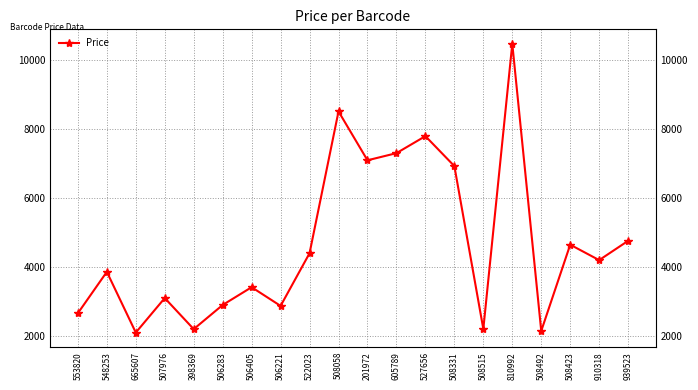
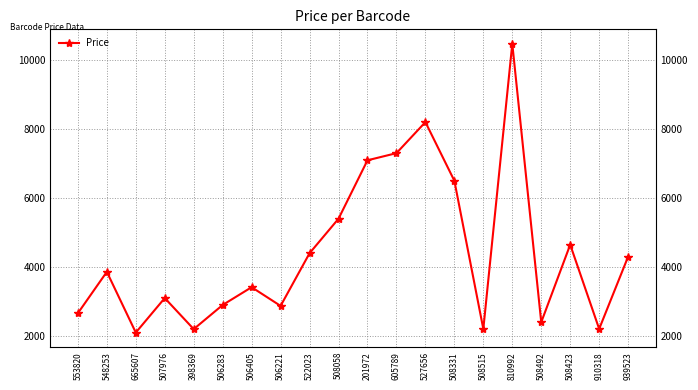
  {
    "553820": 2700,
    "548253": 3900,
    "665607": 2100,
    "507976": 3100,
    "398369": 2200,
    "506283": 2900,
    "506405": 3400,
    "506221": 2900,
    "522023": 4400,
-   "508058": 8500,
+   "508058": 5400,
    "201972": 7100,
    "605789": 7300,
-   "527656": 7800,
-   "508331": 6900,
+   "527656": 8200,
+   "508331": 6500,
    "508515": 2200,
    "810992": 10500,
-   "508492": 2100,
+   "508492": 2400,
    "508423": 4600,
-   "910318": 4200,
-   "939523": 4800
+   "910318": 2200,
+   "939523": 4300
  }
